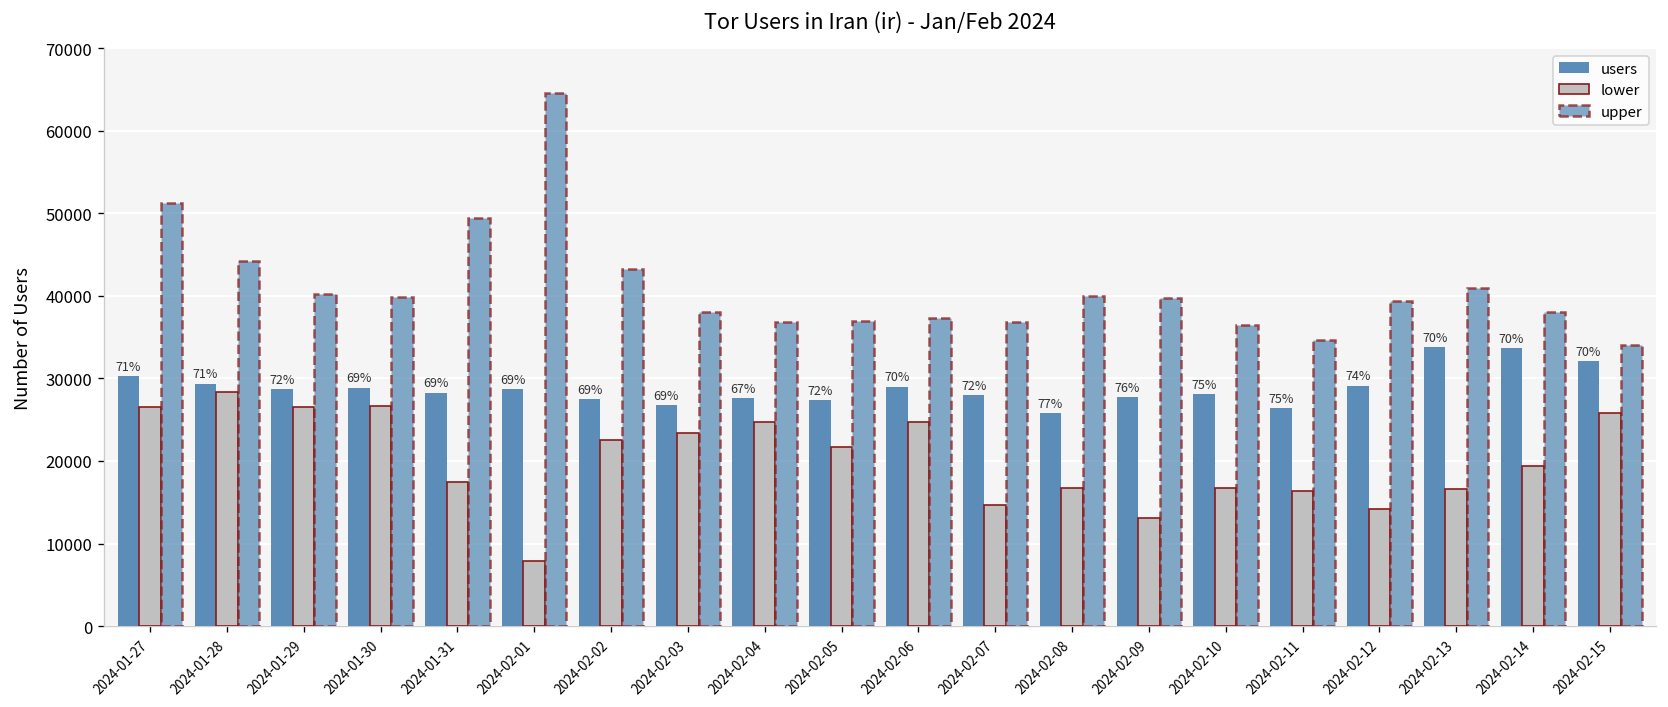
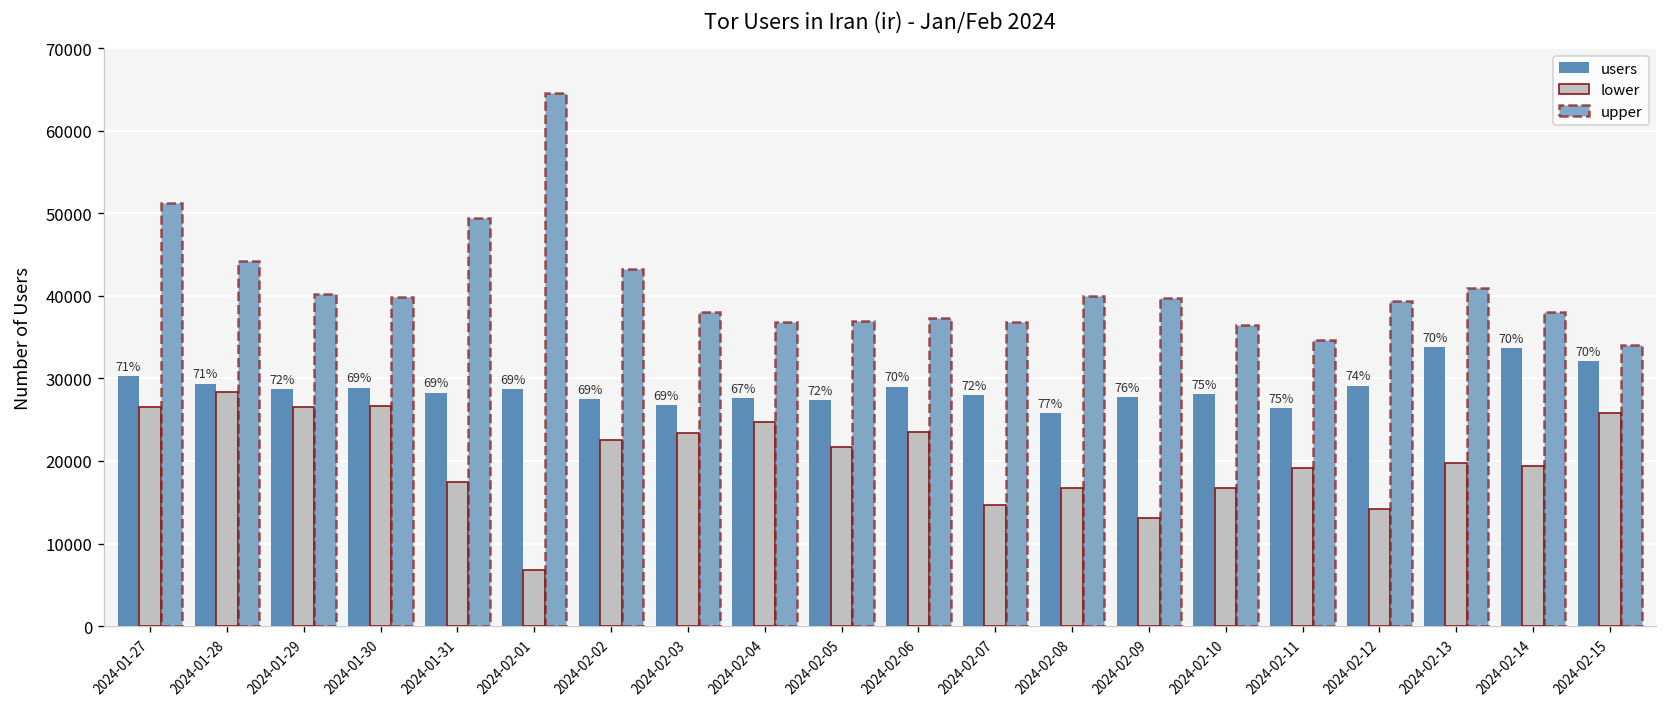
  {
    "lower": {
      "2024-01-27": 27000,
      "2024-01-28": 28000,
      "2024-01-29": 27000,
      "2024-01-30": 27000,
      "2024-01-31": 18000,
-     "2024-02-01": 8000,
+     "2024-02-01": 7000,
      "2024-02-02": 23000,
      "2024-02-03": 23000,
      "2024-02-04": 25000,
      "2024-02-05": 22000,
-     "2024-02-06": 25000,
+     "2024-02-06": 24000,
      "2024-02-07": 15000,
      "2024-02-08": 17000,
      "2024-02-09": 13000,
      "2024-02-10": 17000,
-     "2024-02-11": 16000,
+     "2024-02-11": 19000,
      "2024-02-12": 14000,
-     "2024-02-13": 17000,
+     "2024-02-13": 20000,
      "2024-02-14": 19000,
      "2024-02-15": 26000
    }
  }
